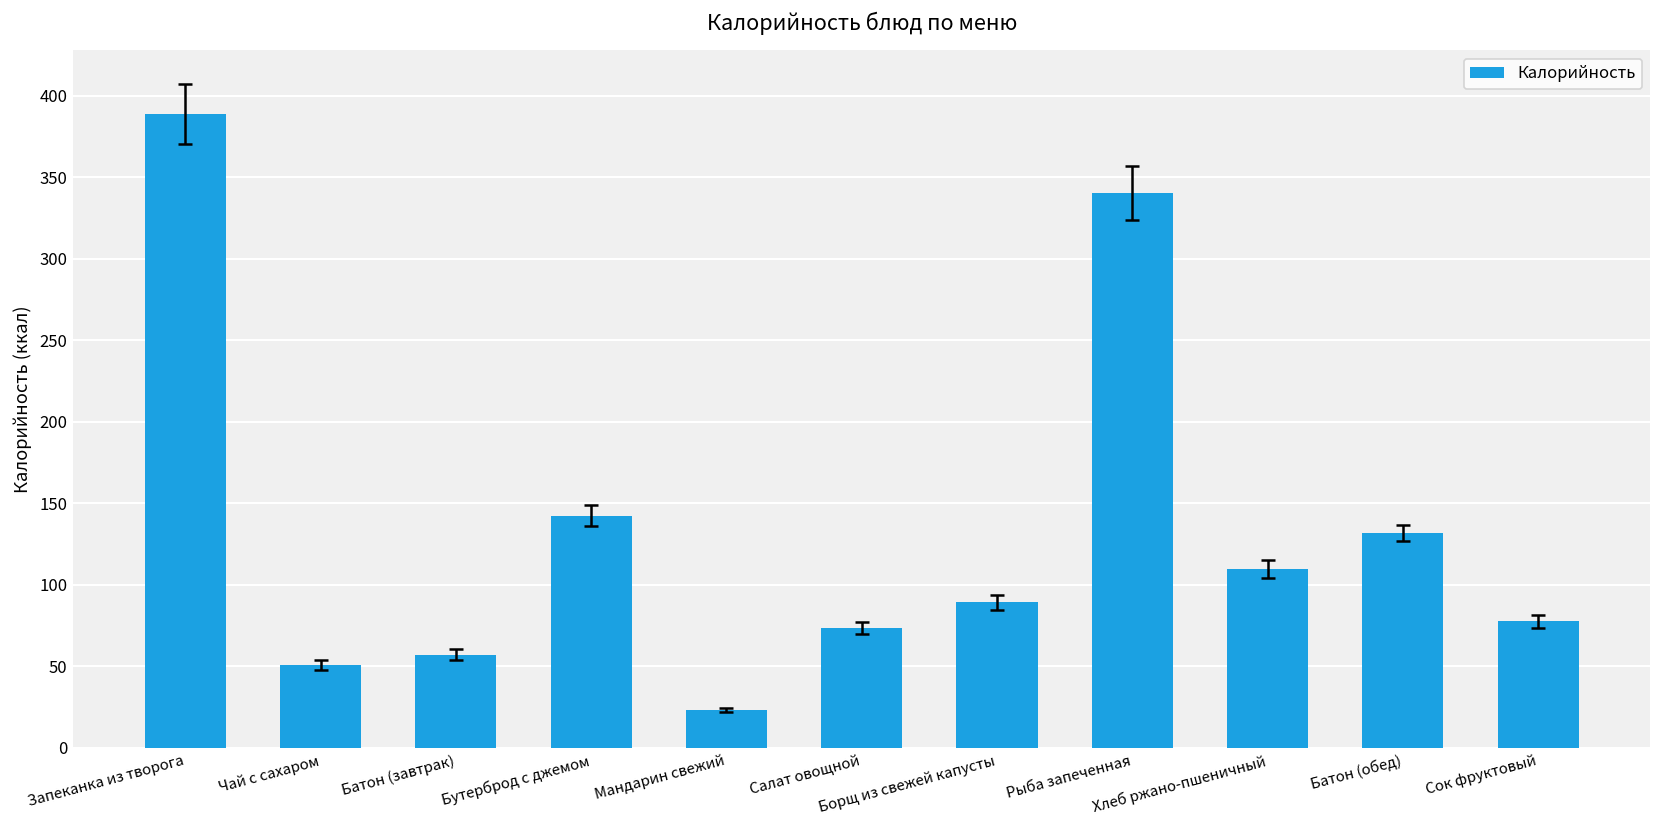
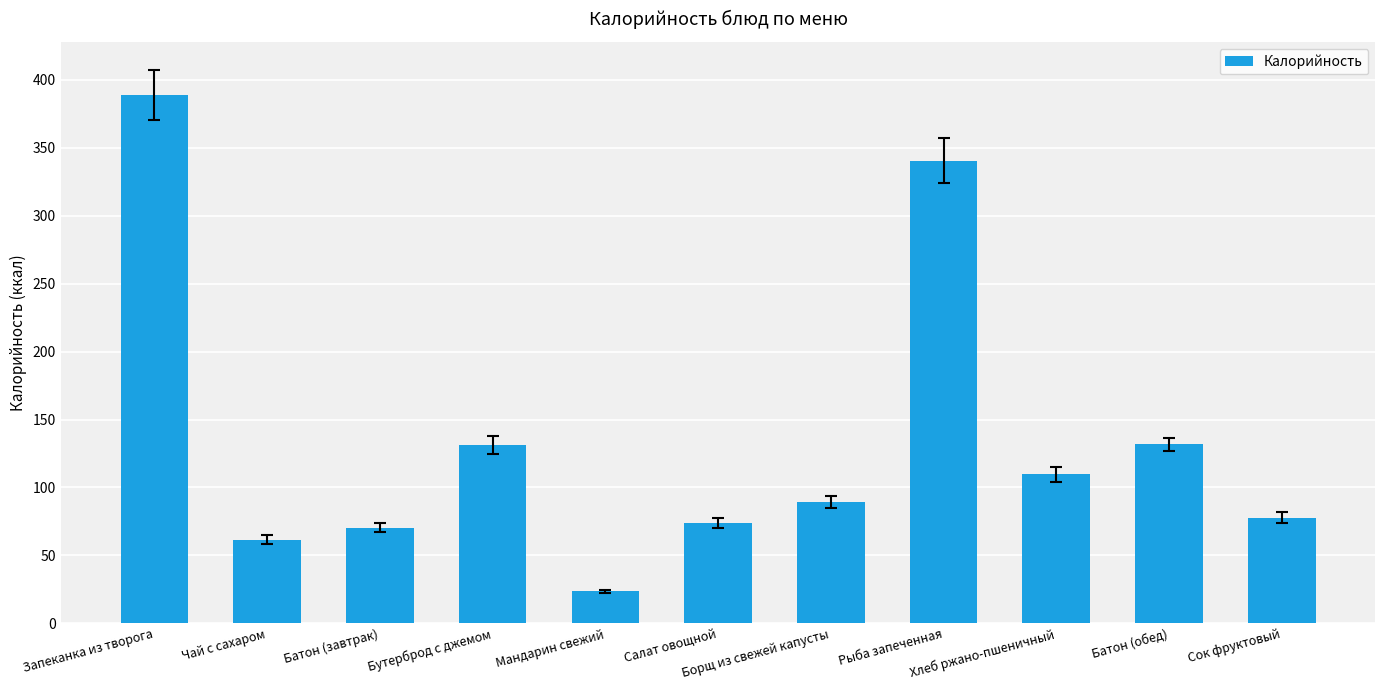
  {
    "Калорийность": {
      "Запеканка из творога": 389,
-     "Чай с сахаром": 51,
-     "Батон (завтрак)": 57,
-     "Бутерброд с джемом": 143,
+     "Чай с сахаром": 62,
+     "Батон (завтрак)": 70,
+     "Бутерброд с джемом": 132,
      "Мандарин свежий": 24,
      "Салат овощной": 74,
      "Борщ из свежей капусты": 89,
      "Рыба запеченная": 341,
      "Хлеб ржано-пшеничный": 110,
      "Батон (обед)": 132,
      "Сок фруктовый": 78
    }
  }
